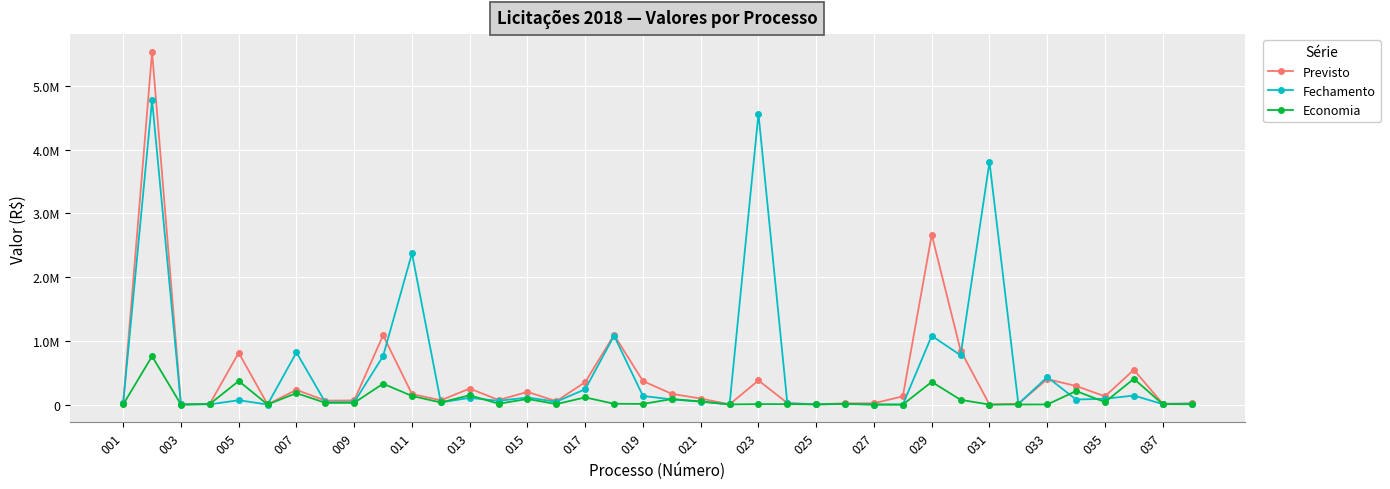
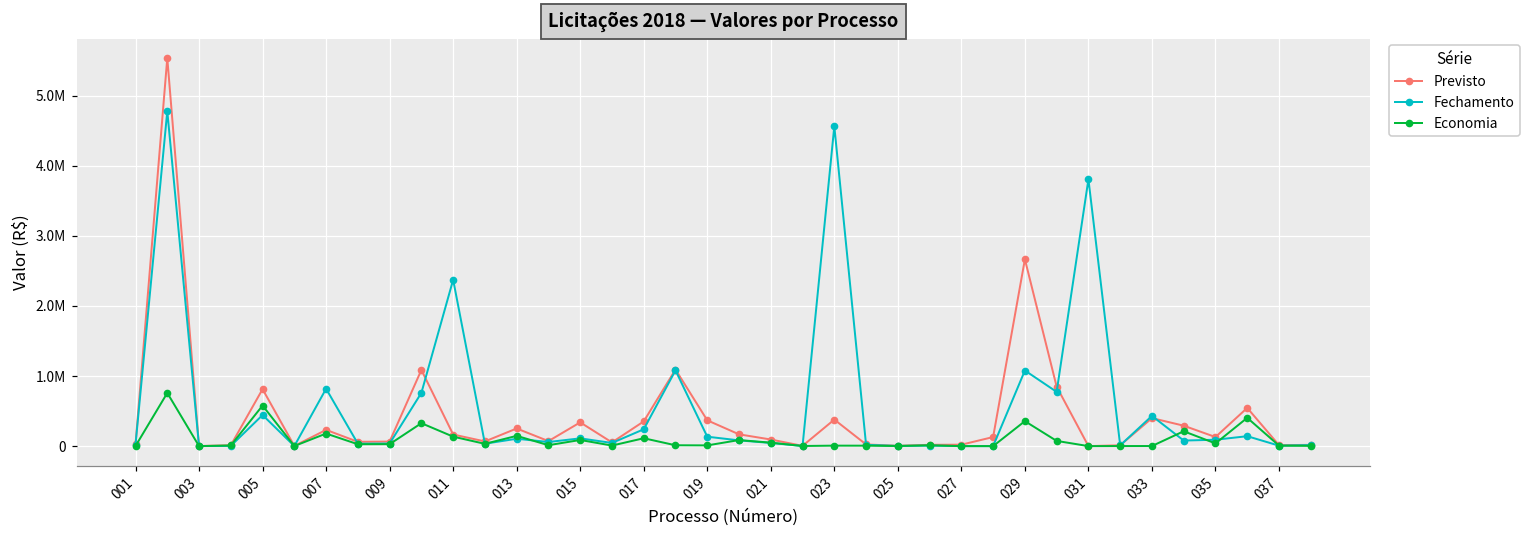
  {
    "Previsto": {
      "005": 800000,
      "007": 200000,
      "013": 300000,
-     "015": 200000,
+     "015": 300000,
      "017": 400000,
      "019": 400000,
      "021": 100000,
      "023": 400000,
      "029": 2700000
    },
    "Fechamento": {
-     "005": 100000,
+     "005": 400000,
      "007": 800000,
      "011": 2400000,
      "013": 100000,
      "017": 200000,
      "019": 100000,
      "023": 4600000,
      "029": 1100000,
      "031": 3800000
    },
    "Economia": {
-     "005": 400000,
+     "005": 600000,
      "007": 200000,
      "013": 100000,
      "017": 100000,
      "019": 0,
      "023": 0,
      "029": 400000,
      "033": 0,
      "035": 0
    }
  }
